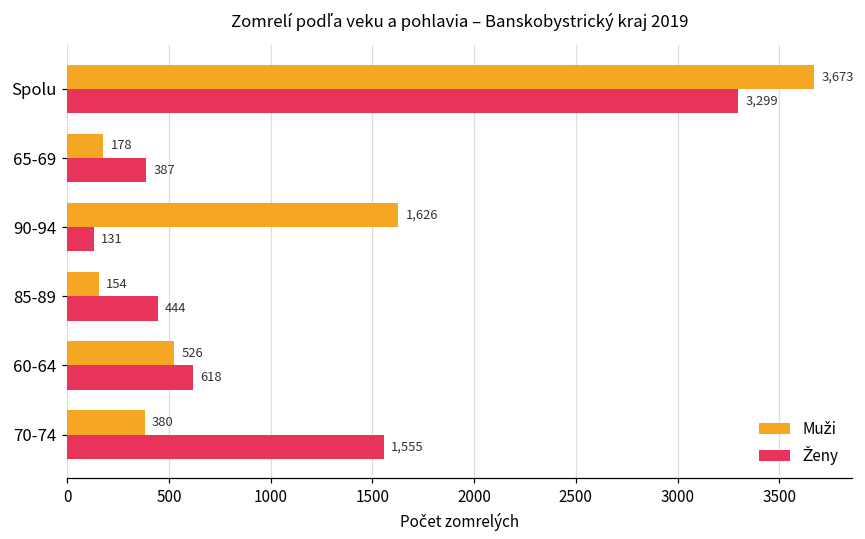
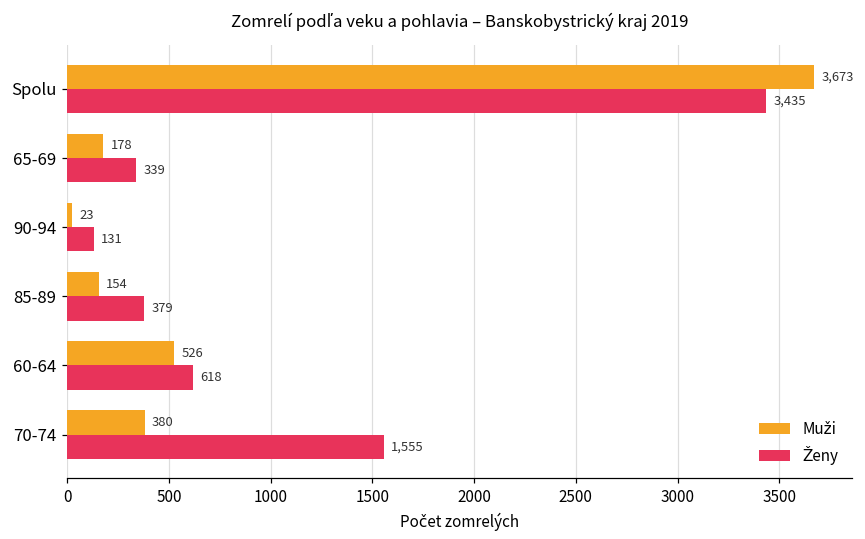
  {
    "Muži": {
      "Spolu": "3,673",
      "65-69": "178",
-     "90-94": "1,626",
+     "90-94": "23",
      "85-89": "154",
      "60-64": "526",
      "70-74": "380"
    },
    "Ženy": {
-     "Spolu": "3,299",
-     "65-69": "387",
+     "Spolu": "3,435",
+     "65-69": "339",
      "90-94": "131",
-     "85-89": "444",
+     "85-89": "379",
      "60-64": "618",
      "70-74": "1,555"
    }
  }
